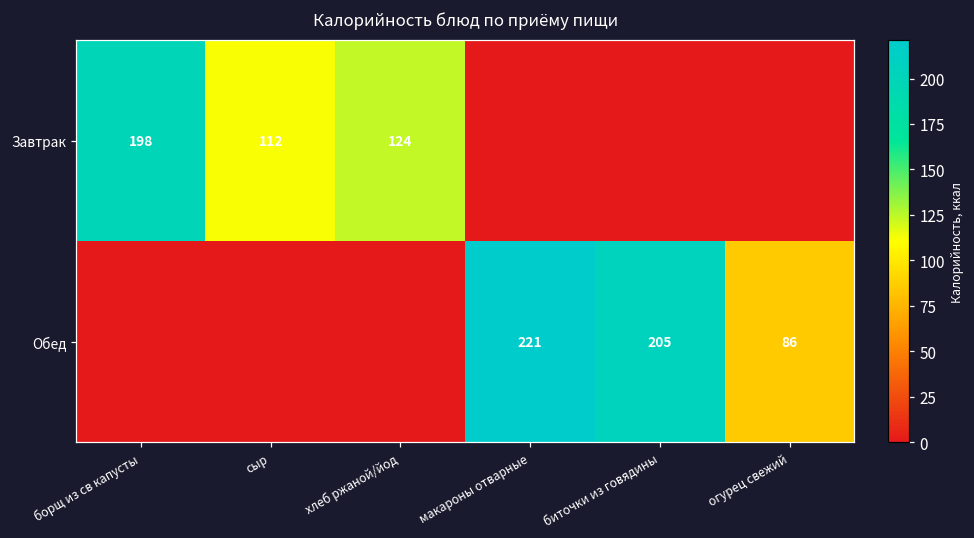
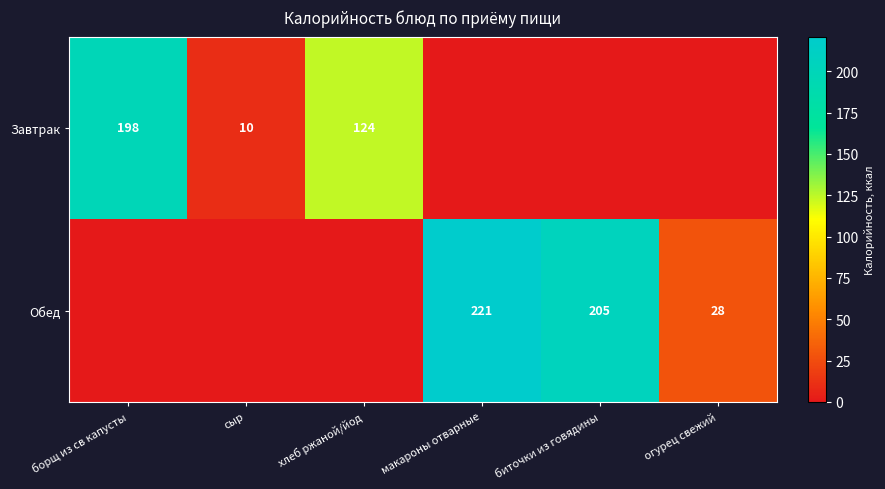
  {
    "Завтрак": {
      "борщ из св капусты": 198,
-     "сыр": 112,
+     "сыр": 10,
      "хлеб ржаной/йод": 124
    },
    "Обед": {
      "макароны отварные": 221,
      "биточки из говядины": 205,
-     "огурец свежий": 86
+     "огурец свежий": 28
    }
  }
